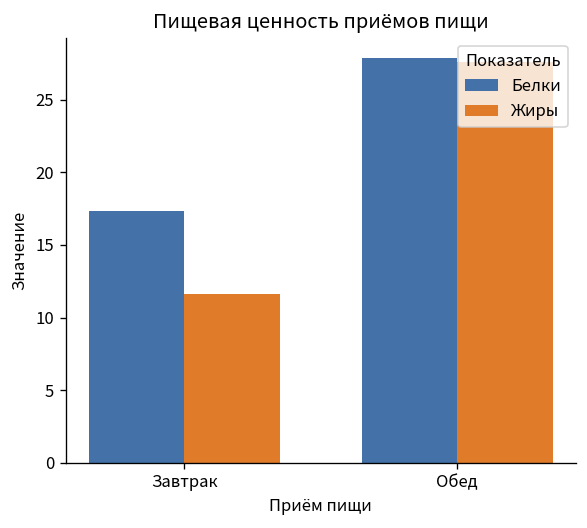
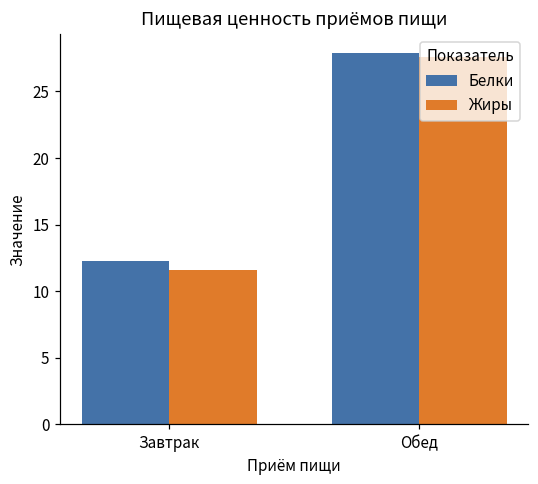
  {
    "Белки": {
-     "Завтрак": 17.3,
+     "Завтрак": 12.2,
      "Обед": 27.9
    },
    "Жиры": {
      "Завтрак": 11.6
    }
  }
